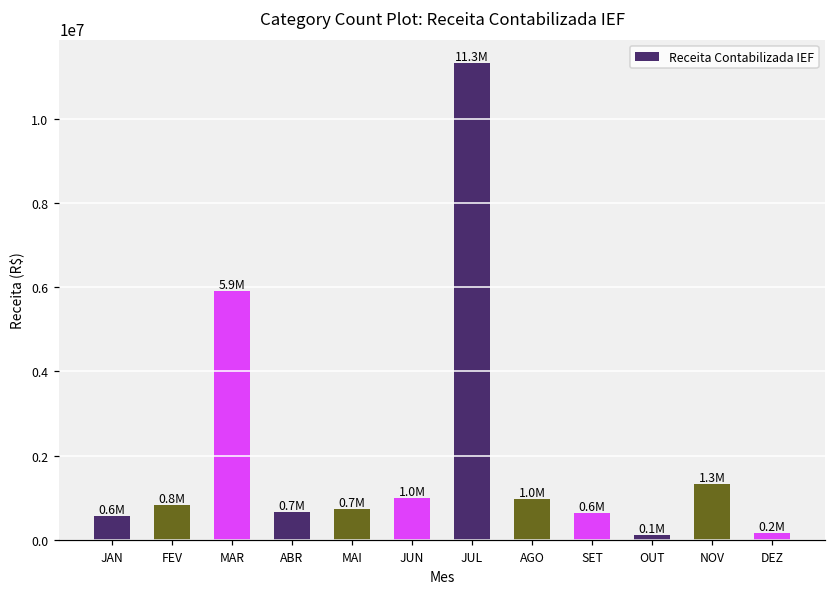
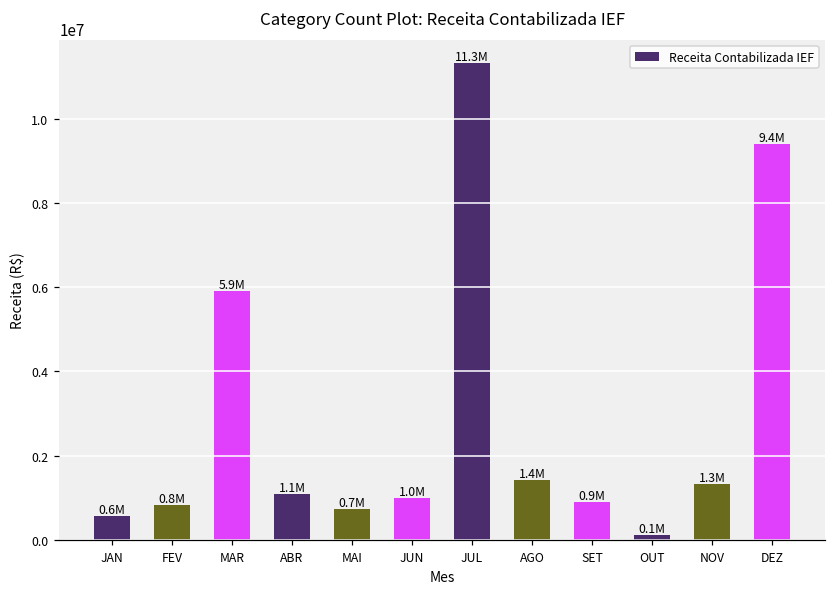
  {
    "JAN": "0.6M",
    "FEV": "0.8M",
    "MAR": "5.9M",
-   "ABR": "0.7M",
+   "ABR": "1.1M",
    "MAI": "0.7M",
    "JUN": "1.0M",
    "JUL": "11.3M",
-   "AGO": "1.0M",
-   "SET": "0.6M",
+   "AGO": "1.4M",
+   "SET": "0.9M",
    "OUT": "0.1M",
    "NOV": "1.3M",
-   "DEZ": "0.2M"
+   "DEZ": "9.4M"
  }
